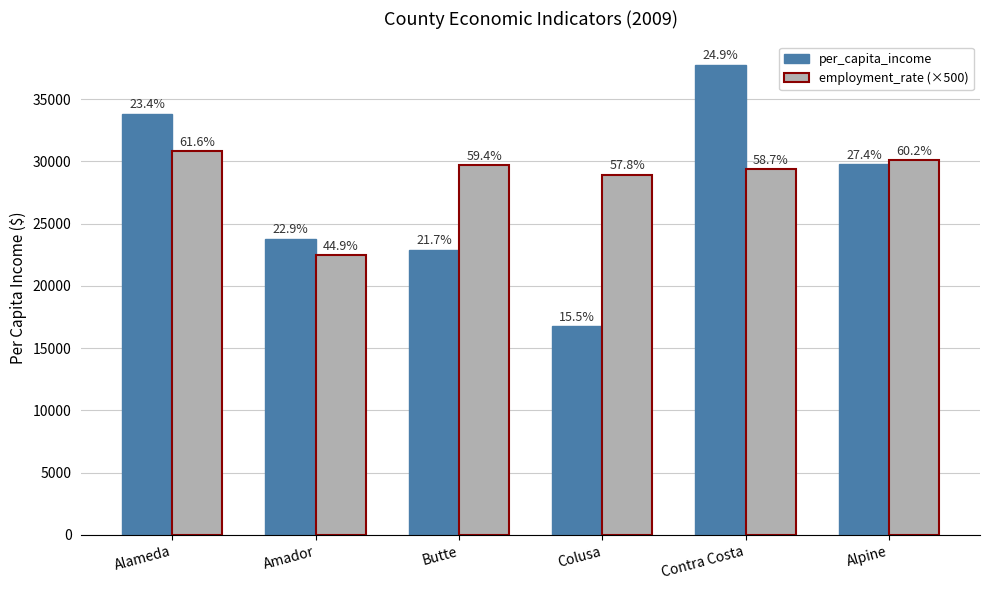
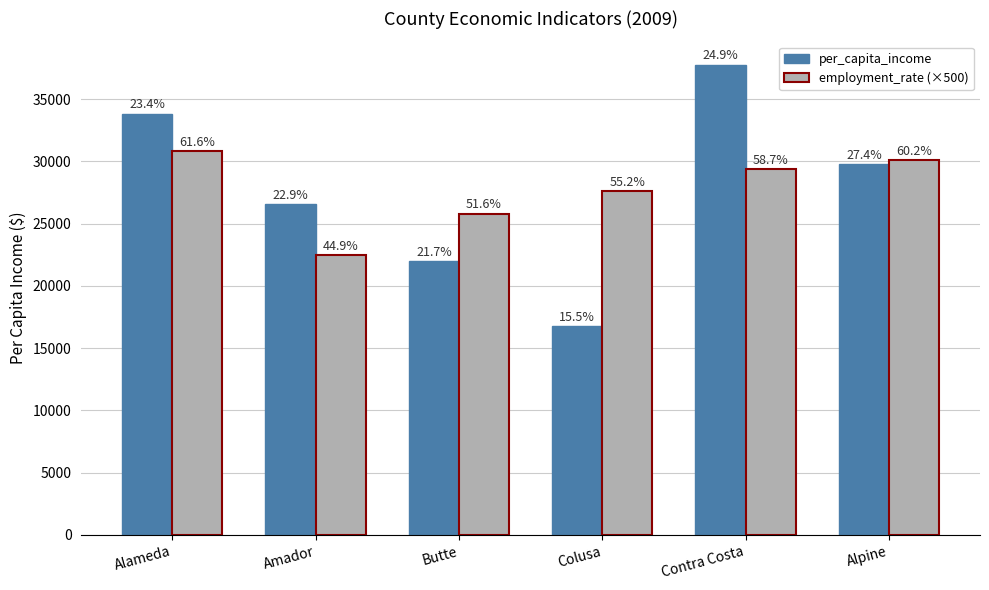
  {
    "per_capita_income": {
-     "Amador": "23800",
-     "Butte": "22900"
+     "Amador": "26500",
+     "Butte": "22000"
    },
    "employment_rate (×500)": {
-     "Butte": "59.4%",
-     "Colusa": "57.8%"
+     "Butte": "51.6%",
+     "Colusa": "55.2%"
    }
  }
